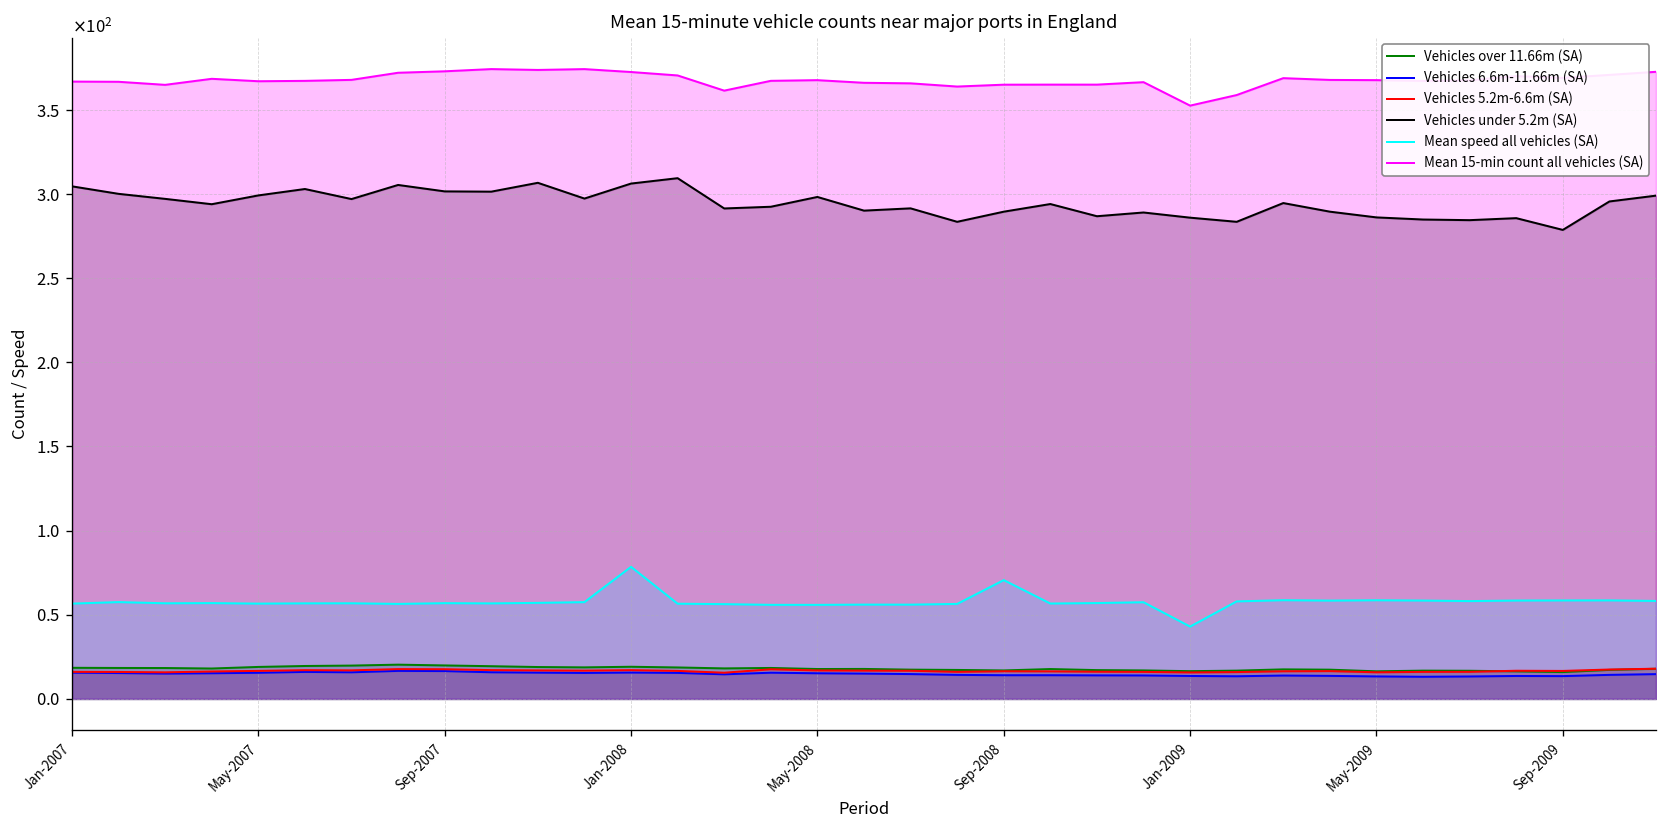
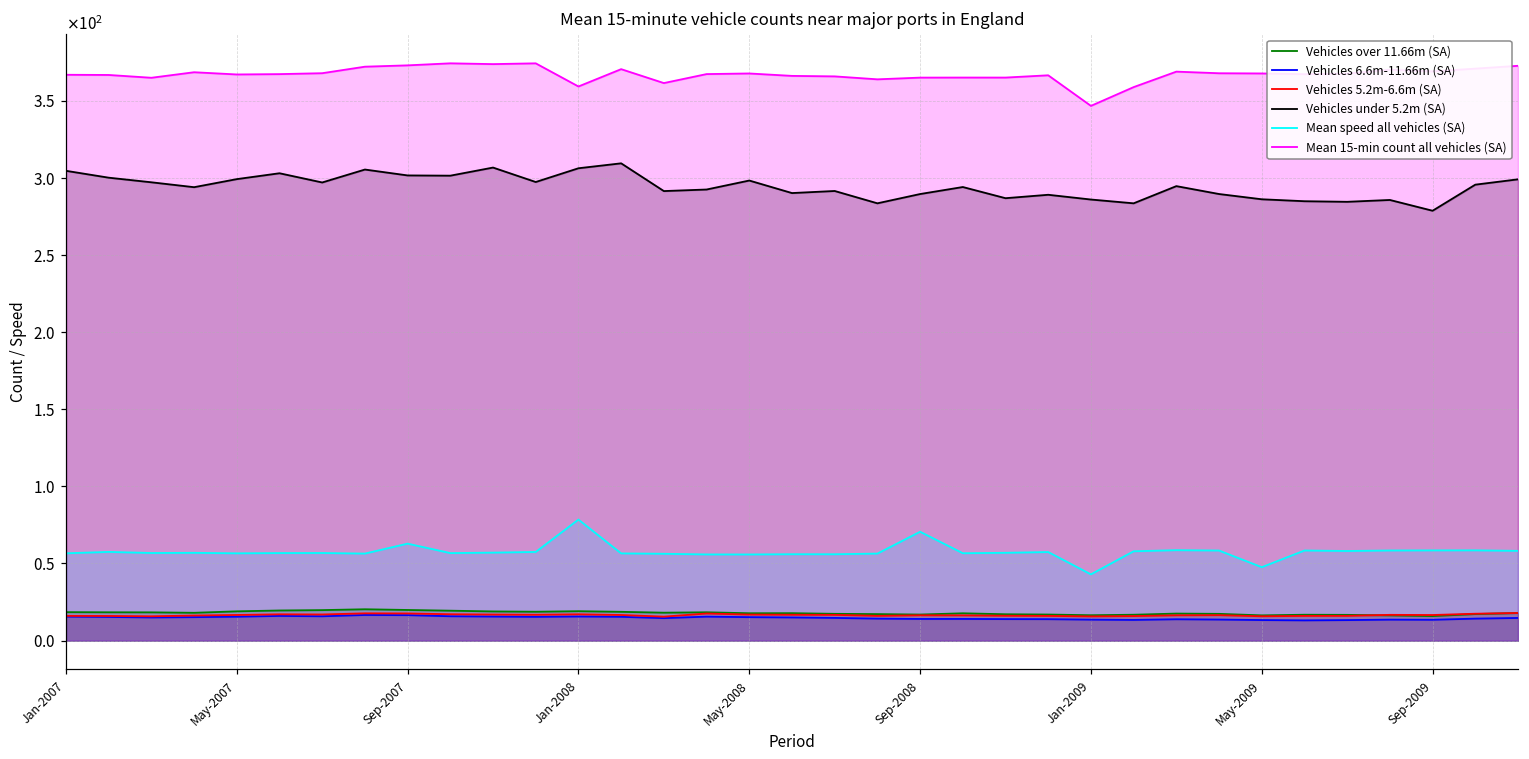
  {
    "Vehicles over 11.66m (SA)": {
      "Jan-2007": 18,
      "May-2007": 19,
      "Sep-2007": 20,
      "Jan-2008": 19
    },
    "Vehicles 6.6m-11.66m (SA)": {
      "Sep-2008": 14,
      "Jan-2009": 14,
      "May-2009": 13,
      "Sep-2009": 13
    },
    "Vehicles under 5.2m (SA)": {
      "Jan-2007": 305,
      "May-2007": 299,
      "Sep-2007": 302,
      "Jan-2008": 306,
      "May-2008": 298,
      "Sep-2008": 290,
      "Jan-2009": 286,
      "May-2009": 286,
      "Sep-2009": 279
    },
    "Mean speed all vehicles (SA)": {
      "Jan-2007": 57,
      "May-2007": 57,
-     "Sep-2007": 57,
+     "Sep-2007": 63,
      "Jan-2008": 78,
      "May-2008": 56,
      "Sep-2008": 71,
      "Jan-2009": 43,
-     "May-2009": 59,
+     "May-2009": 48,
      "Sep-2009": 58
    },
    "Mean 15-min count all vehicles (SA)": {
      "Jan-2007": 367,
      "May-2007": 367,
      "Sep-2007": 373,
-     "Jan-2008": 373,
+     "Jan-2008": 359,
      "May-2008": 368,
      "Sep-2008": 365,
-     "Jan-2009": 353,
+     "Jan-2009": 347,
      "May-2009": 368
    }
  }
